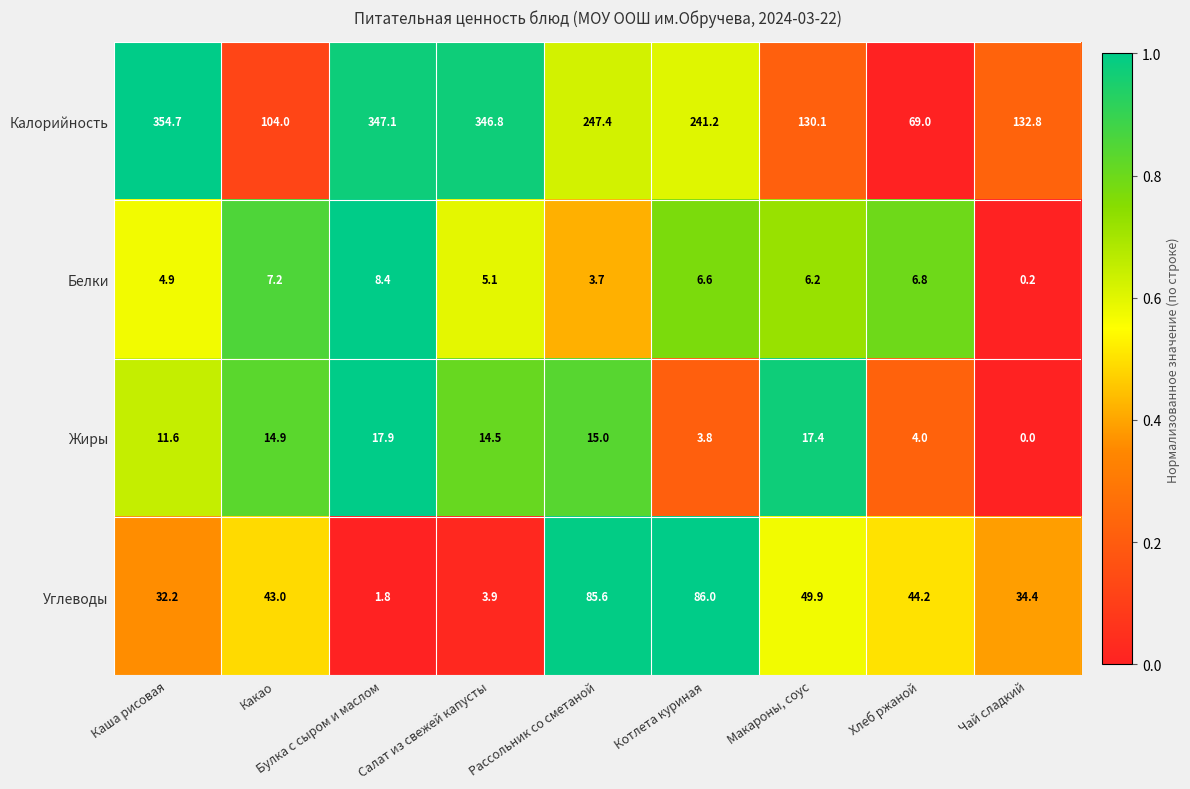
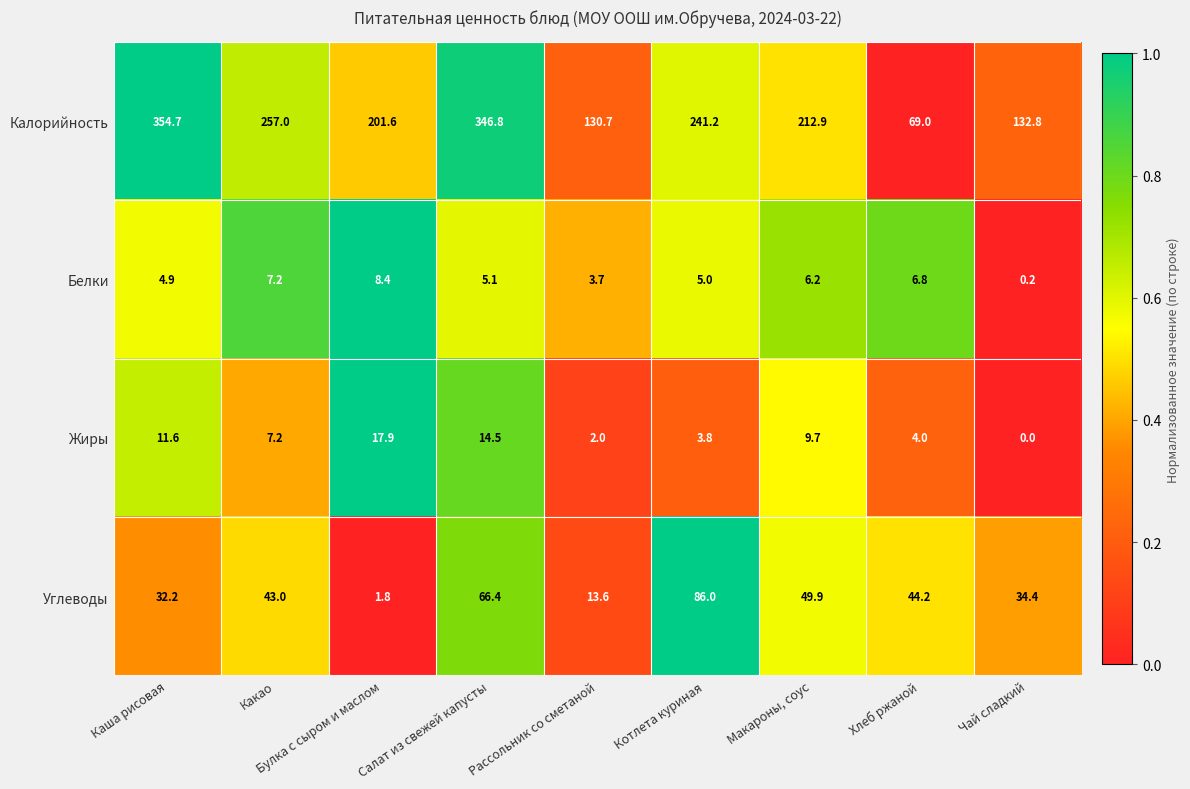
  {
    "Калорийность": {
      "Каша рисовая": 354.7,
-     "Какао": 104.0,
-     "Булка с сыром и маслом": 347.1,
+     "Какао": 257.0,
+     "Булка с сыром и маслом": 201.6,
      "Салат из свежей капусты": 346.8,
-     "Рассольник со сметаной": 247.4,
+     "Рассольник со сметаной": 130.7,
      "Котлета куриная": 241.2,
-     "Макароны, соус": 130.1,
+     "Макароны, соус": 212.9,
      "Хлеб ржаной": 69.0,
      "Чай сладкий": 132.8
    },
    "Белки": {
      "Каша рисовая": 4.9,
      "Какао": 7.2,
      "Булка с сыром и маслом": 8.4,
      "Салат из свежей капусты": 5.1,
      "Рассольник со сметаной": 3.7,
-     "Котлета куриная": 6.6,
+     "Котлета куриная": 5.0,
      "Макароны, соус": 6.2,
      "Хлеб ржаной": 6.8,
      "Чай сладкий": 0.2
    },
    "Жиры": {
      "Каша рисовая": 11.6,
-     "Какао": 14.9,
+     "Какао": 7.2,
      "Булка с сыром и маслом": 17.9,
      "Салат из свежей капусты": 14.5,
-     "Рассольник со сметаной": 15.0,
+     "Рассольник со сметаной": 2.0,
      "Котлета куриная": 3.8,
-     "Макароны, соус": 17.4,
+     "Макароны, соус": 9.7,
      "Хлеб ржаной": 4.0,
      "Чай сладкий": 0.0
    },
    "Углеводы": {
      "Каша рисовая": 32.2,
      "Какао": 43.0,
      "Булка с сыром и маслом": 1.8,
-     "Салат из свежей капусты": 3.9,
-     "Рассольник со сметаной": 85.6,
+     "Салат из свежей капусты": 66.4,
+     "Рассольник со сметаной": 13.6,
      "Котлета куриная": 86.0,
      "Макароны, соус": 49.9,
      "Хлеб ржаной": 44.2,
      "Чай сладкий": 34.4
    }
  }
